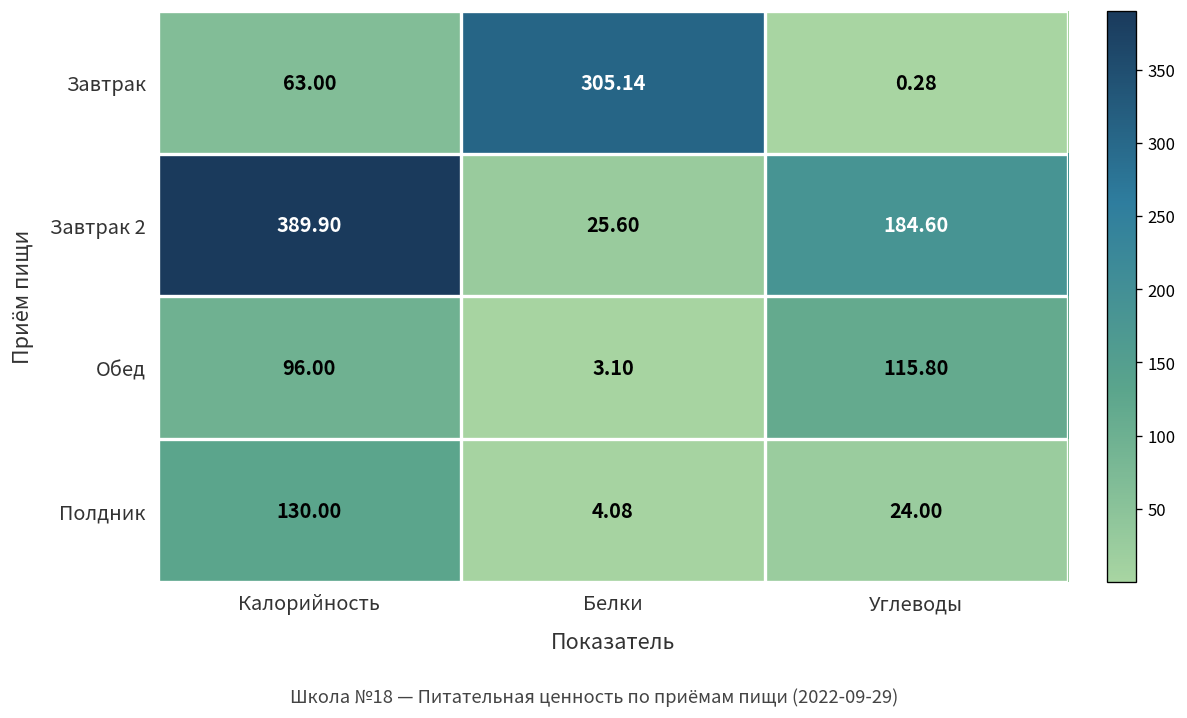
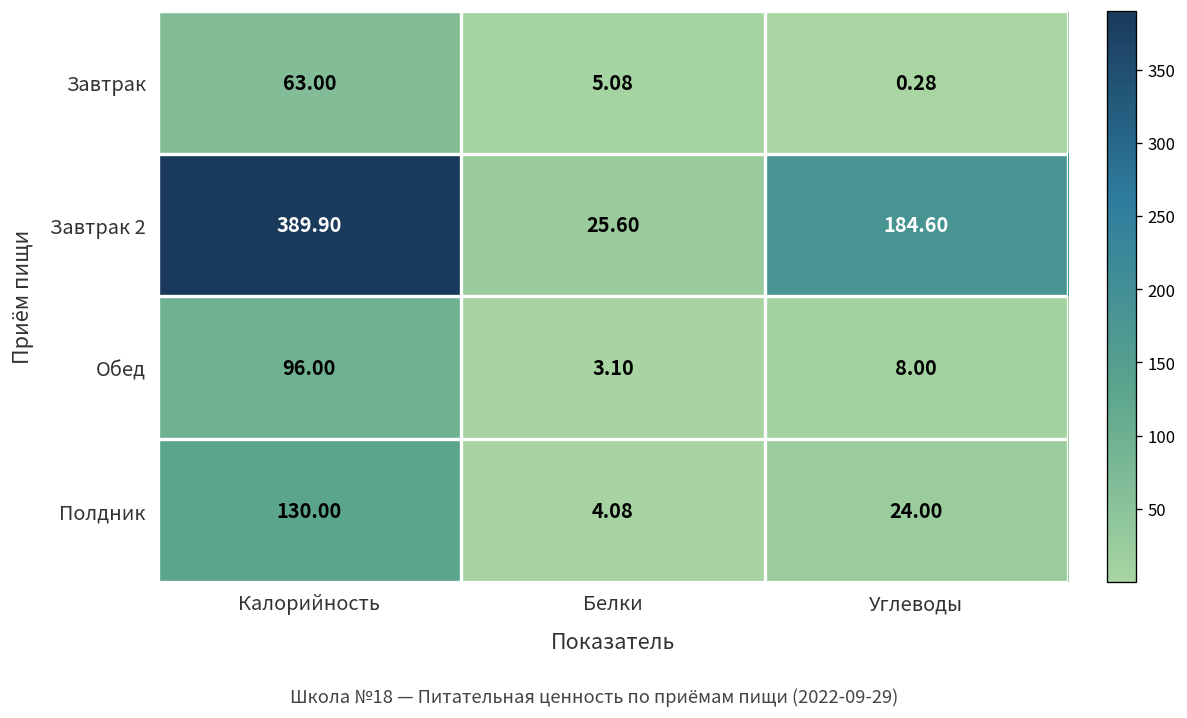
  {
    "Завтрак": {
      "Калорийность": 63.00,
-     "Белки": 305.14,
+     "Белки": 5.08,
      "Углеводы": 0.28
    },
    "Завтрак 2": {
      "Калорийность": 389.90,
      "Белки": 25.60,
      "Углеводы": 184.60
    },
    "Обед": {
      "Калорийность": 96.00,
      "Белки": 3.10,
-     "Углеводы": 115.80
+     "Углеводы": 8.00
    },
    "Полдник": {
      "Калорийность": 130.00,
      "Белки": 4.08,
      "Углеводы": 24.00
    }
  }
